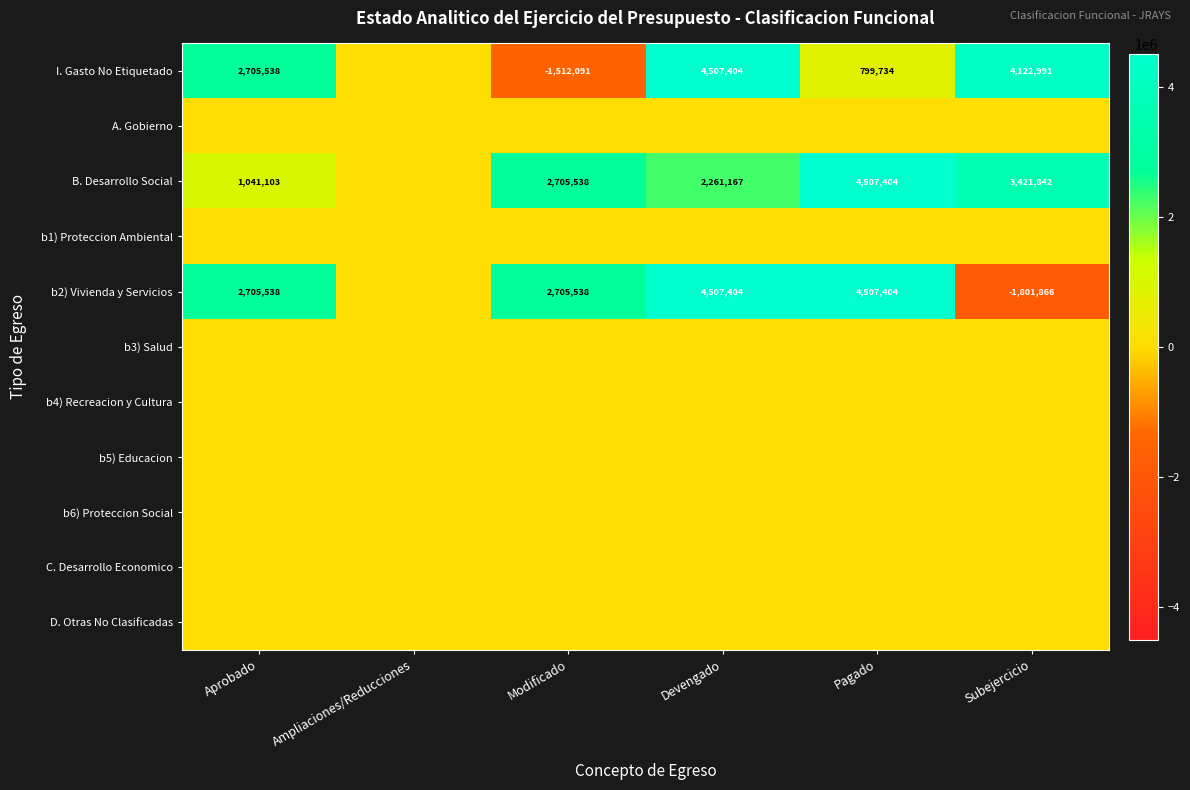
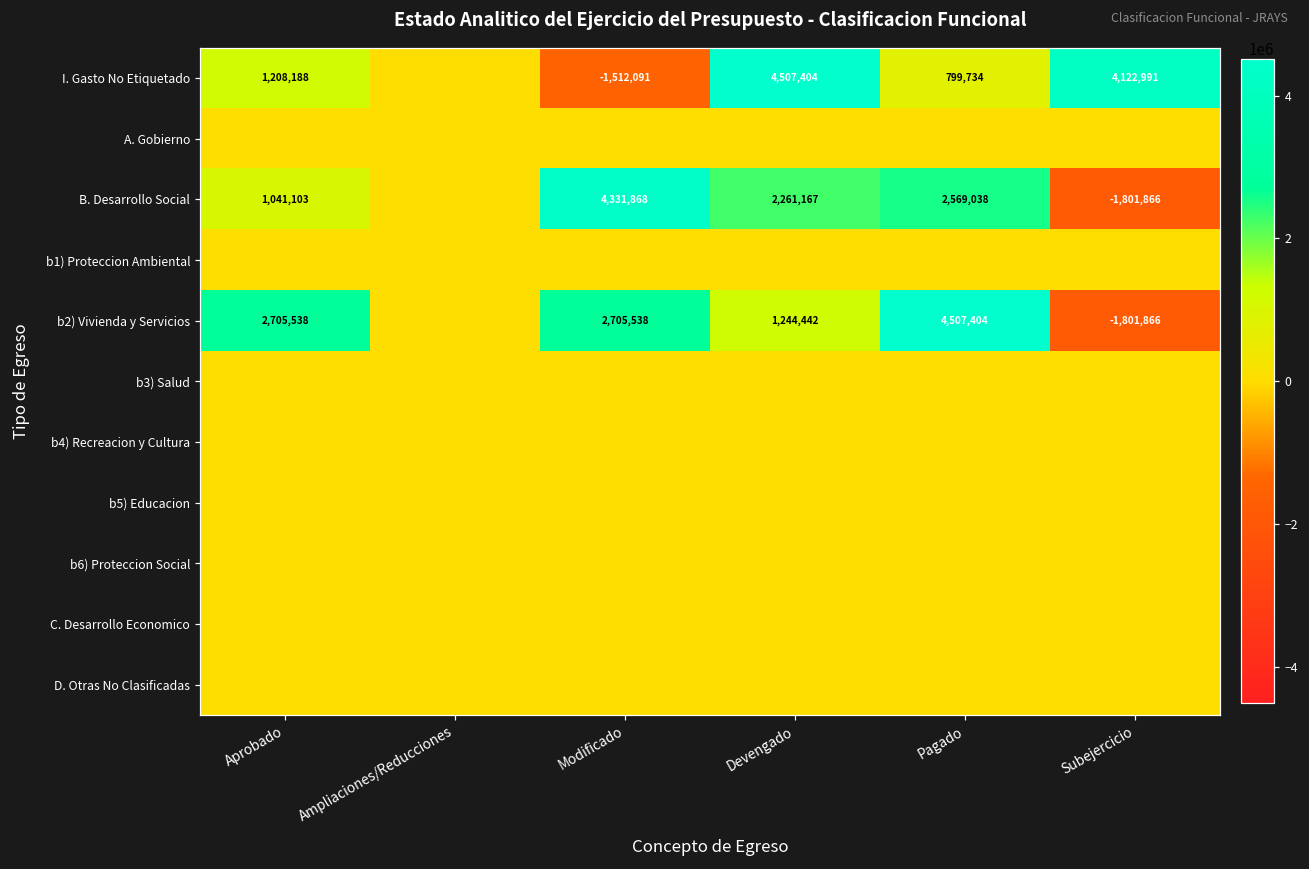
  {
    "I. Gasto No Etiquetado": {
-     "Aprobado": "2,705,538",
+     "Aprobado": "1,208,188",
      "Modificado": "-1,512,091",
      "Devengado": "4,507,404",
      "Pagado": "799,734",
      "Subejercicio": "4,122,991"
    },
    "B. Desarrollo Social": {
      "Aprobado": "1,041,103",
-     "Modificado": "2,705,538",
+     "Modificado": "4,331,868",
      "Devengado": "2,261,167",
-     "Pagado": "4,507,404",
-     "Subejercicio": "3,421,842"
+     "Pagado": "2,569,038",
+     "Subejercicio": "-1,801,866"
    },
    "b2) Vivienda y Servicios": {
      "Aprobado": "2,705,538",
      "Modificado": "2,705,538",
-     "Devengado": "4,507,404",
+     "Devengado": "1,244,442",
      "Pagado": "4,507,404",
      "Subejercicio": "-1,801,866"
    }
  }
